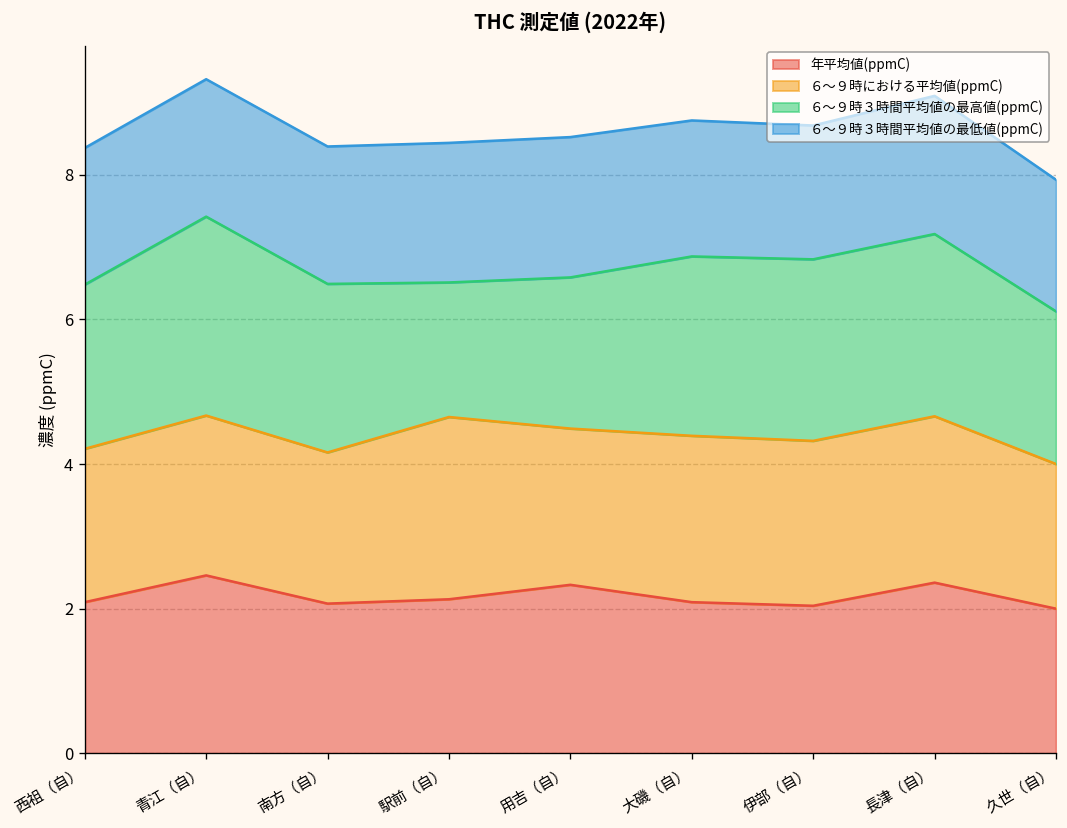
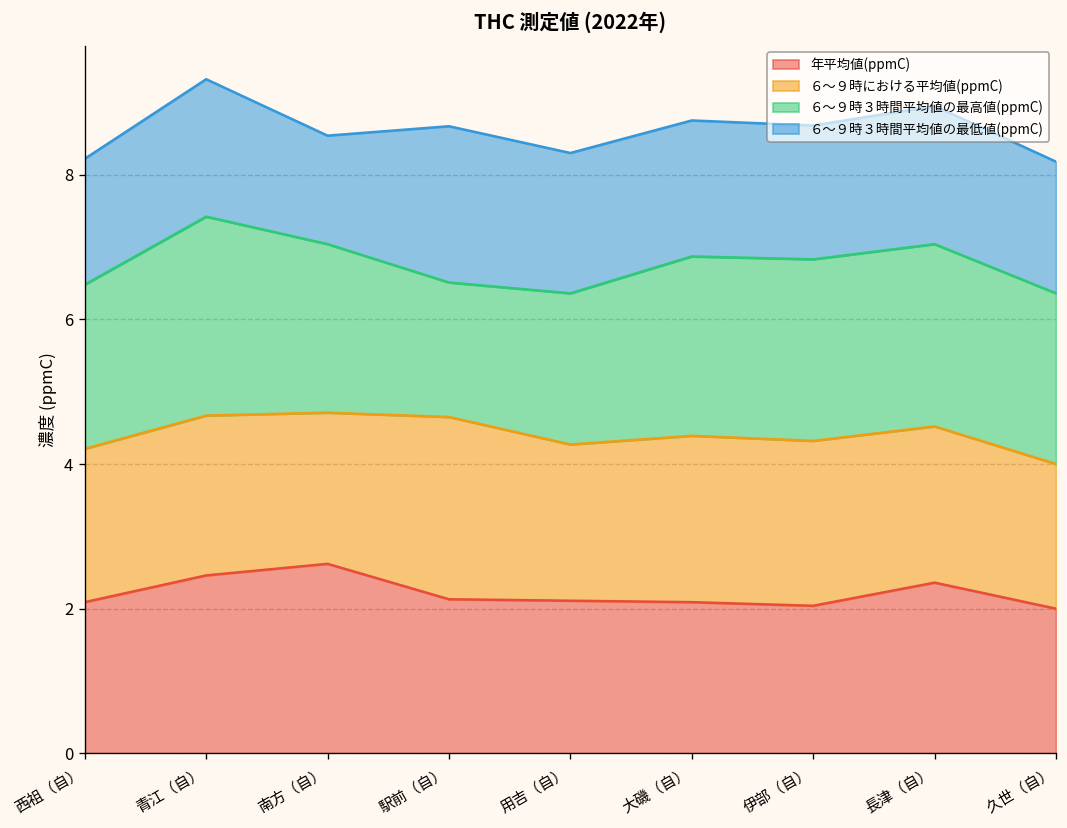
  {
    "年平均値(ppmC)": {
      "西祖（自）": 2.1,
      "青江（自）": 2.5,
-     "南方（自）": 2.1,
+     "南方（自）": 2.6,
      "駅前（自）": 2.1,
-     "用吉（自）": 2.3,
+     "用吉（自）": 2.1,
      "大磯（自）": 2.1,
      "伊部（自）": 2.0,
      "長津（自）": 2.4,
      "久世（自）": 2.0
    },
    "６～９時における平均値(ppmC)": {
      "西祖（自）": 2.1,
      "青江（自）": 2.2,
      "南方（自）": 2.1,
      "駅前（自）": 2.5,
      "用吉（自）": 2.2,
      "大磯（自）": 2.3,
      "伊部（自）": 2.3,
-     "長津（自）": 2.3,
+     "長津（自）": 2.2,
      "久世（自）": 2.0
    },
    "６～９時３時間平均値の最高値(ppmC)": {
      "西祖（自）": 2.3,
      "青江（自）": 2.8,
      "南方（自）": 2.3,
      "駅前（自）": 1.9,
      "用吉（自）": 2.1,
      "大磯（自）": 2.5,
      "伊部（自）": 2.5,
      "長津（自）": 2.5,
-     "久世（自）": 2.1
+     "久世（自）": 2.4
    },
    "６～９時３時間平均値の最低値(ppmC)": {
-     "西祖（自）": 1.9,
+     "西祖（自）": 1.7,
      "青江（自）": 1.9,
-     "南方（自）": 1.9,
-     "駅前（自）": 1.9,
+     "南方（自）": 1.5,
+     "駅前（自）": 2.2,
      "用吉（自）": 1.9,
      "大磯（自）": 1.9,
      "久世（自）": 1.8
    }
  }
